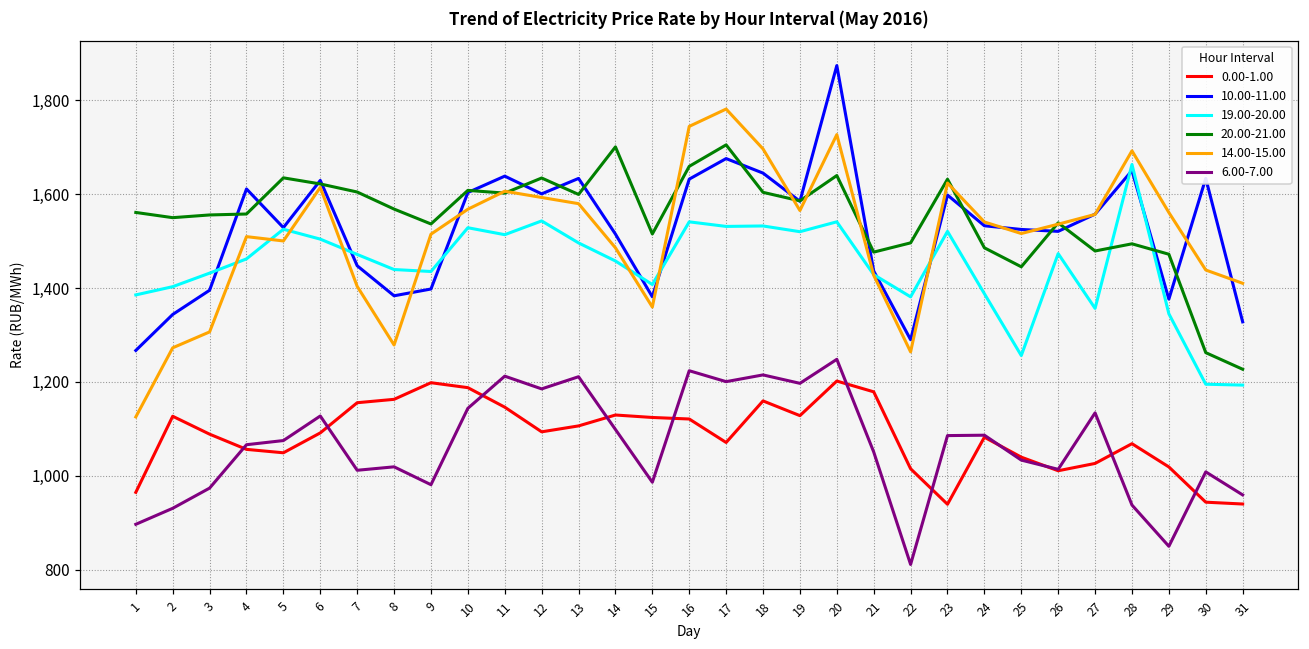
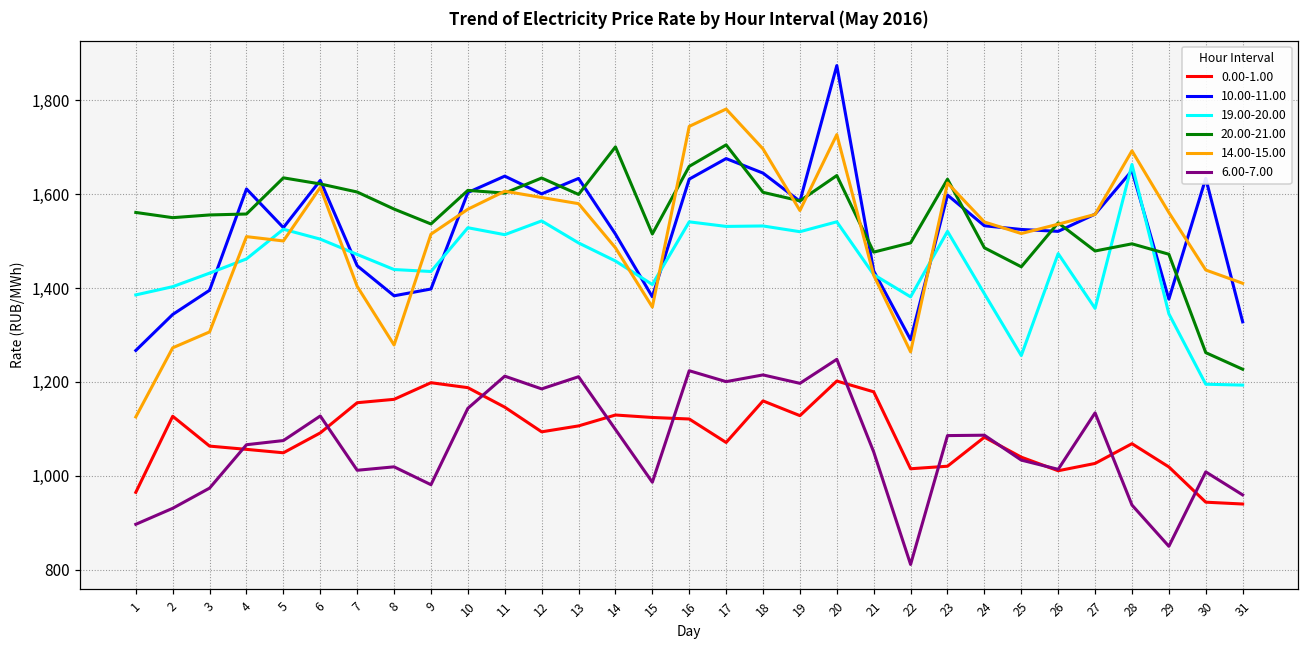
  {
    "0.00-1.00": {
      "1": "960",
      "2": "1,130",
-     "3": "1,090",
+     "3": "1,060",
      "4": "1,060",
      "5": "1,050",
      "6": "1,090",
      "7": "1,160",
      "8": "1,160",
      "9": "1,200",
      "10": "1,190",
      "11": "1,150",
      "12": "1,090",
      "13": "1,110",
      "14": "1,130",
      "15": "1,120",
      "16": "1,120",
      "17": "1,070",
      "18": "1,160",
      "19": "1,130",
      "20": "1,200",
      "21": "1,180",
      "22": "1,010",
-     "23": "940",
+     "23": "1,020",
      "25": "1,040",
      "27": "1,030",
      "28": "1,070",
      "29": "1,020",
      "30": "940",
      "31": "940"
    },
    "10.00-11.00": {
      "1": "1,270",
      "2": "1,340",
      "3": "1,400",
      "4": "1,610",
      "6": "1,630",
      "7": "1,450",
      "8": "1,380",
      "9": "1,400",
      "11": "1,640",
      "12": "1,600",
      "13": "1,630",
      "14": "1,510",
      "15": "1,380",
      "16": "1,630",
      "17": "1,680",
      "18": "1,640",
      "20": "1,870",
      "21": "1,440",
      "22": "1,290",
      "23": "1,600",
      "24": "1,530",
      "25": "1,520",
      "26": "1,520",
      "28": "1,650",
      "29": "1,380",
      "30": "1,630",
      "31": "1,330"
    },
    "19.00-20.00": {
      "1": "1,390",
      "2": "1,400",
      "3": "1,430",
      "4": "1,460",
      "6": "1,500",
      "7": "1,470",
      "8": "1,440",
      "9": "1,440",
      "10": "1,530",
      "11": "1,510",
      "12": "1,540",
      "13": "1,500",
      "14": "1,460",
      "15": "1,410",
      "16": "1,540",
      "17": "1,530",
      "18": "1,530",
      "19": "1,520",
      "20": "1,540",
      "22": "1,380",
      "23": "1,520",
      "24": "1,390",
      "25": "1,260",
      "26": "1,470",
      "27": "1,360",
      "28": "1,660",
      "29": "1,350",
      "30": "1,190",
      "31": "1,190"
    },
    "20.00-21.00": {
      "1": "1,560",
      "2": "1,550",
      "3": "1,560",
      "4": "1,560",
      "5": "1,630",
      "6": "1,620",
      "7": "1,600",
      "8": "1,570",
      "9": "1,540",
      "12": "1,630",
      "13": "1,600",
      "14": "1,700",
      "15": "1,520",
      "16": "1,660",
      "17": "1,700",
      "18": "1,600",
      "20": "1,640",
      "21": "1,480",
      "22": "1,500",
      "23": "1,630",
      "24": "1,490",
      "25": "1,450",
      "27": "1,480",
      "28": "1,490",
      "29": "1,470",
      "30": "1,260",
      "31": "1,230"
    },
    "14.00-15.00": {
      "1": "1,130",
      "2": "1,270",
      "3": "1,310",
      "4": "1,510",
      "5": "1,500",
      "6": "1,610",
      "7": "1,400",
      "8": "1,280",
      "9": "1,510",
      "10": "1,570",
      "12": "1,590",
      "13": "1,580",
      "14": "1,490",
      "15": "1,360",
      "16": "1,740",
      "17": "1,780",
      "18": "1,700",
      "19": "1,570",
      "20": "1,730",
      "22": "1,260",
      "23": "1,620",
      "24": "1,540",
      "25": "1,520",
      "28": "1,690",
      "29": "1,560",
      "30": "1,440",
      "31": "1,410"
    },
    "6.00-7.00": {
      "1": "900",
      "2": "930",
      "3": "970",
      "4": "1,070",
      "5": "1,070",
      "6": "1,130",
      "7": "1,010",
      "8": "1,020",
      "9": "980",
      "10": "1,140",
      "11": "1,210",
      "12": "1,180",
      "13": "1,210",
      "14": "1,100",
      "15": "990",
      "16": "1,220",
      "17": "1,200",
      "18": "1,210",
      "19": "1,200",
      "20": "1,250",
      "21": "1,050",
      "22": "810",
      "23": "1,090",
      "25": "1,030",
      "27": "1,130",
      "28": "940",
      "29": "850",
      "30": "1,010",
      "31": "960"
    }
  }
